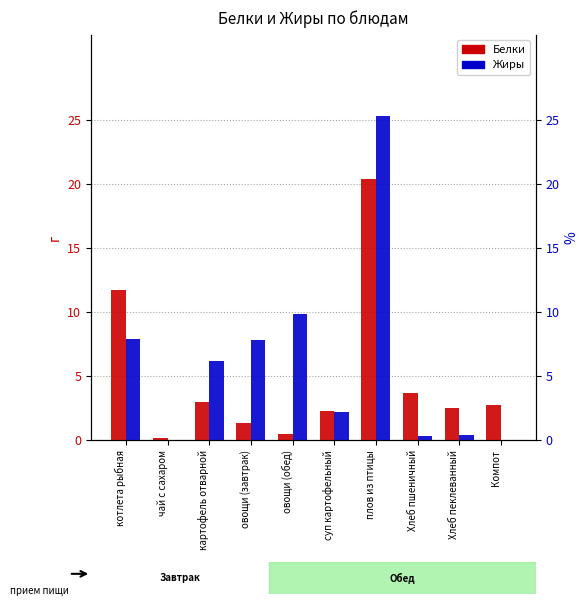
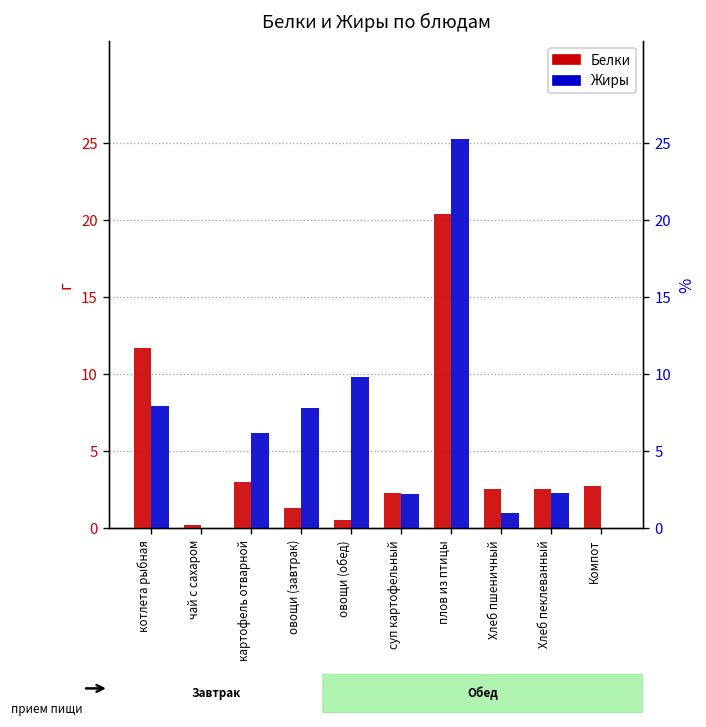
  {
    "Белки": {
      "котлета рыбная": 11.7,
      "чай с сахаром": 0.2,
      "картофель отварной": 3.0,
      "овощи (завтрак)": 1.3,
      "овощи (обед)": 0.5,
      "суп картофельный": 2.3,
      "плов из птицы": 20.4,
-     "Хлеб пшеничный": 3.7,
+     "Хлеб пшеничный": 2.5,
      "Хлеб пеклеванный": 2.5,
      "Компот": 2.7
    },
    "Жиры": {
      "котлета рыбная": 7.9,
      "чай с сахаром": 0.0,
      "картофель отварной": 6.2,
      "овощи (завтрак)": 7.8,
      "овощи (обед)": 9.8,
      "суп картофельный": 2.2,
      "плов из птицы": 25.3,
-     "Хлеб пшеничный": 0.3,
-     "Хлеб пеклеванный": 0.4,
+     "Хлеб пшеничный": 1.0,
+     "Хлеб пеклеванный": 2.3,
      "Компот": 0.0
    }
  }
